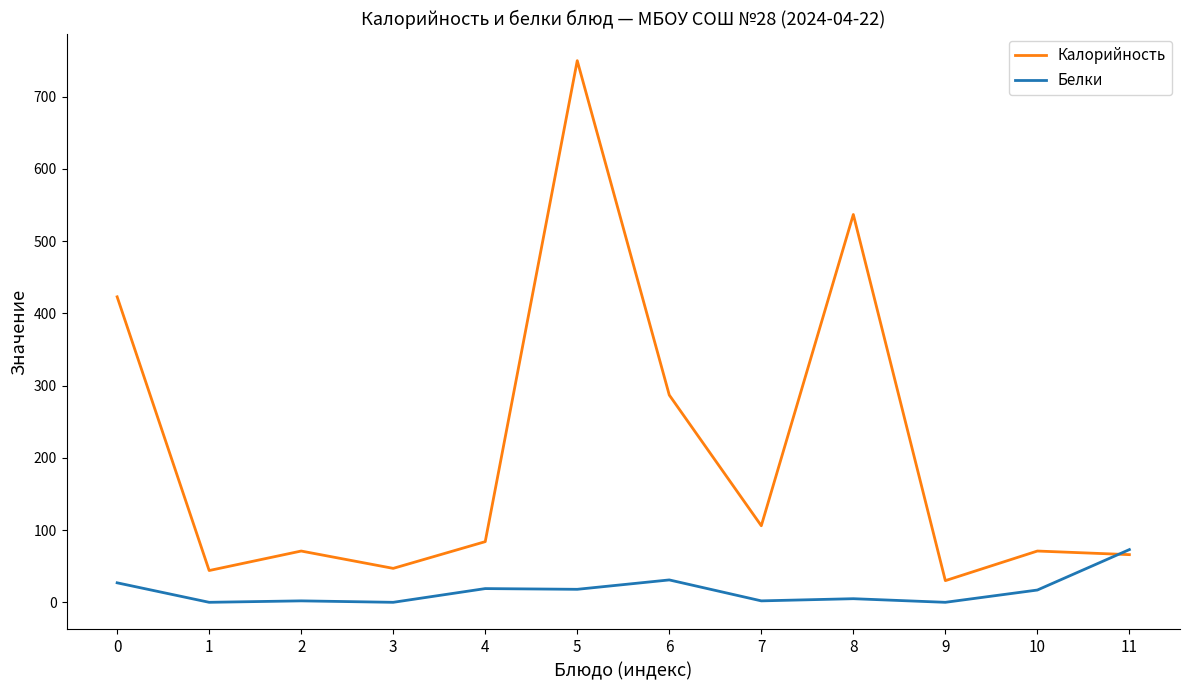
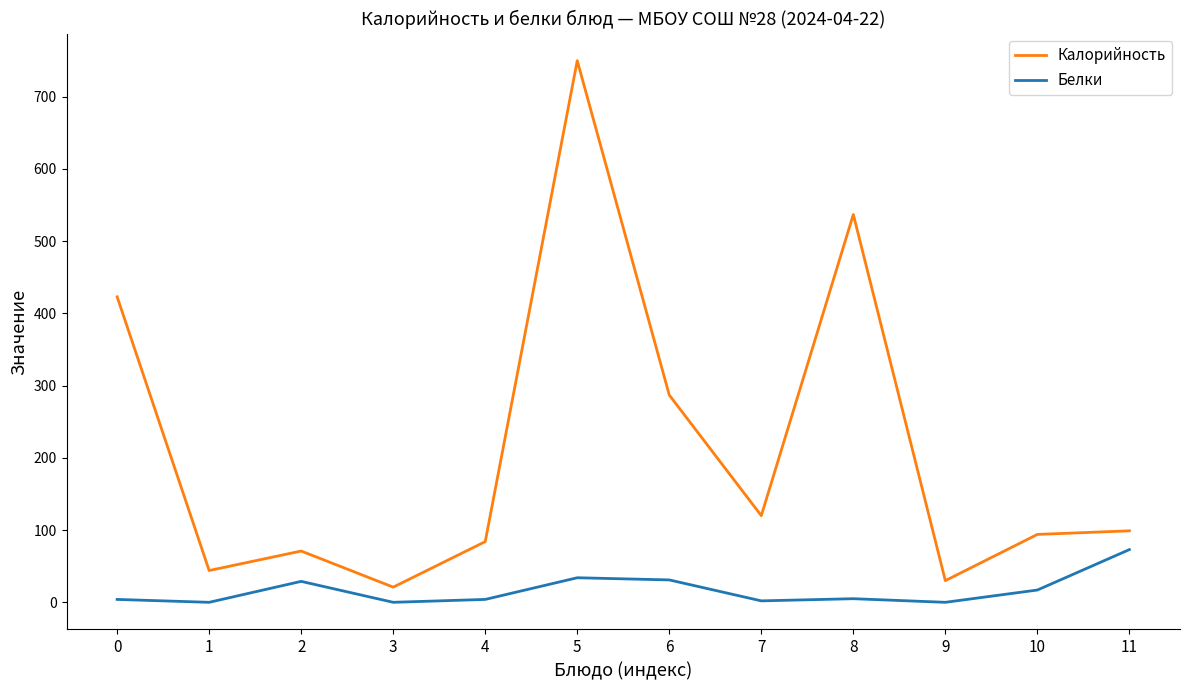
  {
    "Калорийность": {
      "0": 420,
      "1": 40,
      "2": 70,
-     "3": 50,
+     "3": 20,
      "4": 80,
      "5": 750,
      "6": 290,
-     "7": 110,
+     "7": 120,
      "8": 540,
      "9": 30,
-     "10": 70,
-     "11": 70
+     "10": 90,
+     "11": 100
    },
    "Белки": {
-     "0": 30,
+     "0": 0,
      "1": 0,
-     "2": 0,
+     "2": 30,
      "3": 0,
-     "4": 20,
-     "5": 20,
+     "4": 0,
+     "5": 30,
      "6": 30,
      "7": 0,
      "8": 10,
      "9": 0,
      "10": 20,
      "11": 70
    }
  }
